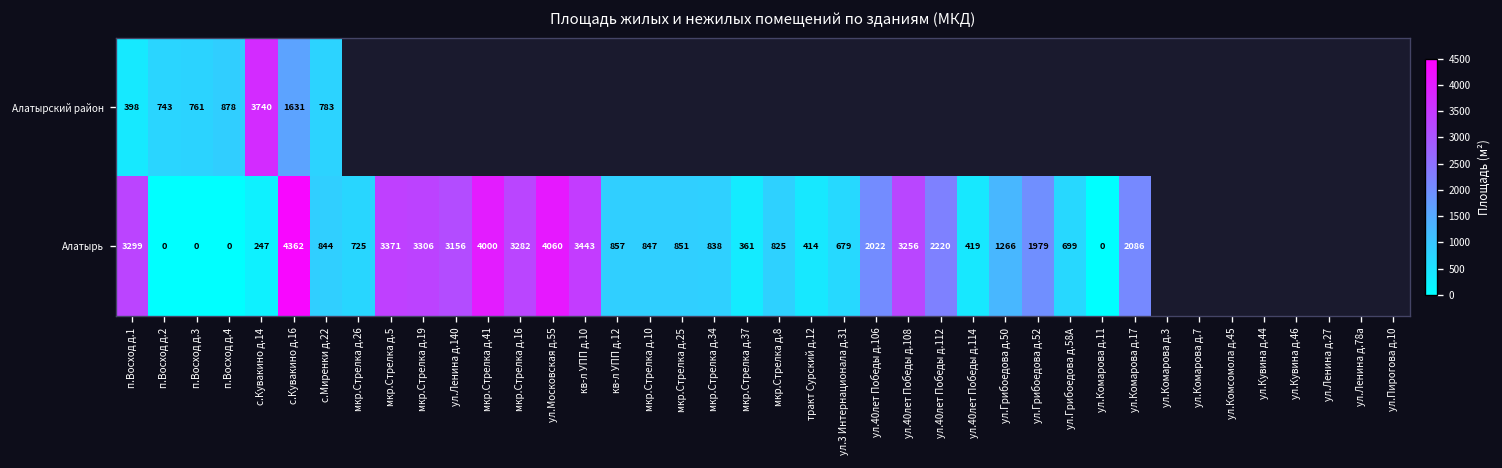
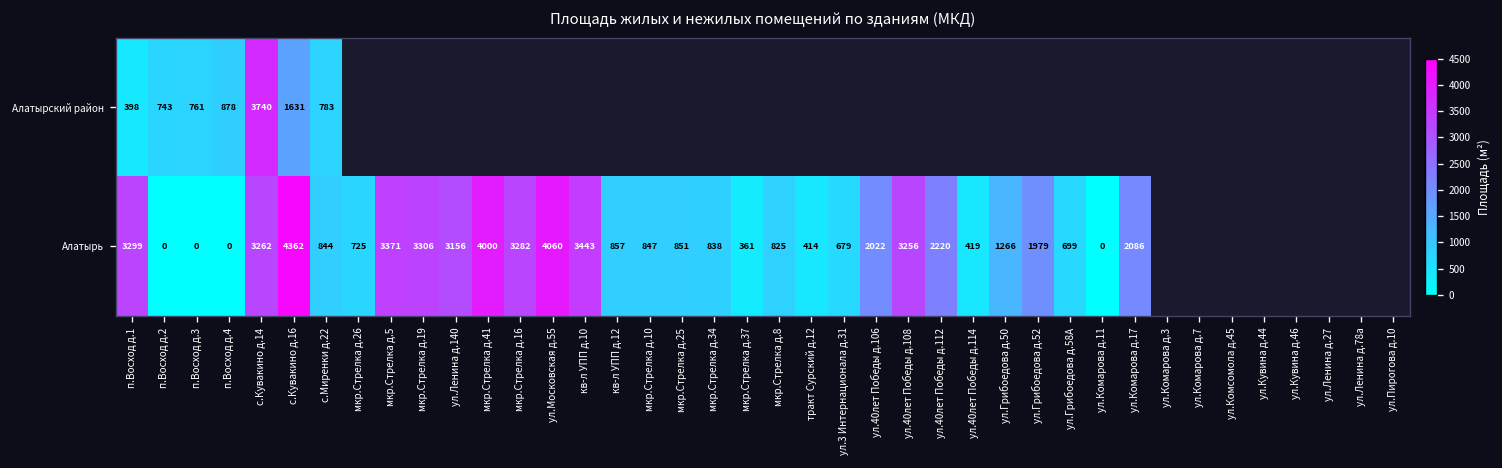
  {
    "Алатырский район": {
      "п.Восход д.1": 398,
      "п.Восход д.2": 743,
      "п.Восход д.3": 761,
      "п.Восход д.4": 878,
      "с.Кувакино д.14": 3740,
      "с.Кувакино д.16": 1631,
      "с.Миренки д.22": 783
    },
    "Алатырь": {
      "п.Восход д.1": 3299,
      "п.Восход д.2": 0,
      "п.Восход д.3": 0,
      "п.Восход д.4": 0,
-     "с.Кувакино д.14": 247,
+     "с.Кувакино д.14": 3262,
      "с.Кувакино д.16": 4362,
      "с.Миренки д.22": 844,
      "мкр.Стрелка д.26": 725,
      "мкр.Стрелка д.5": 3371,
      "мкр.Стрелка д.19": 3306,
      "ул.Ленина д.140": 3156,
      "мкр.Стрелка д.41": 4000,
      "мкр.Стрелка д.16": 3282,
      "ул.Московская д.55": 4060,
      "кв-л УПП д.10": 3443,
      "кв-л УПП д.12": 857,
      "мкр.Стрелка д.10": 847,
      "мкр.Стрелка д.25": 851,
      "мкр.Стрелка д.34": 838,
      "мкр.Стрелка д.37": 361,
      "мкр.Стрелка д.8": 825,
      "тракт Сурский д.12": 414,
      "ул.3 Интернационала д.31": 679,
      "ул.40лет Победы д.106": 2022,
      "ул.40лет Победы д.108": 3256,
      "ул.40лет Победы д.112": 2220,
      "ул.40лет Победы д.114": 419,
      "ул.Грибоедова д.50": 1266,
      "ул.Грибоедова д.52": 1979,
      "ул.Грибоедова д.58А": 699,
      "ул.Комарова д.11": 0,
      "ул.Комарова д.17": 2086
    }
  }
